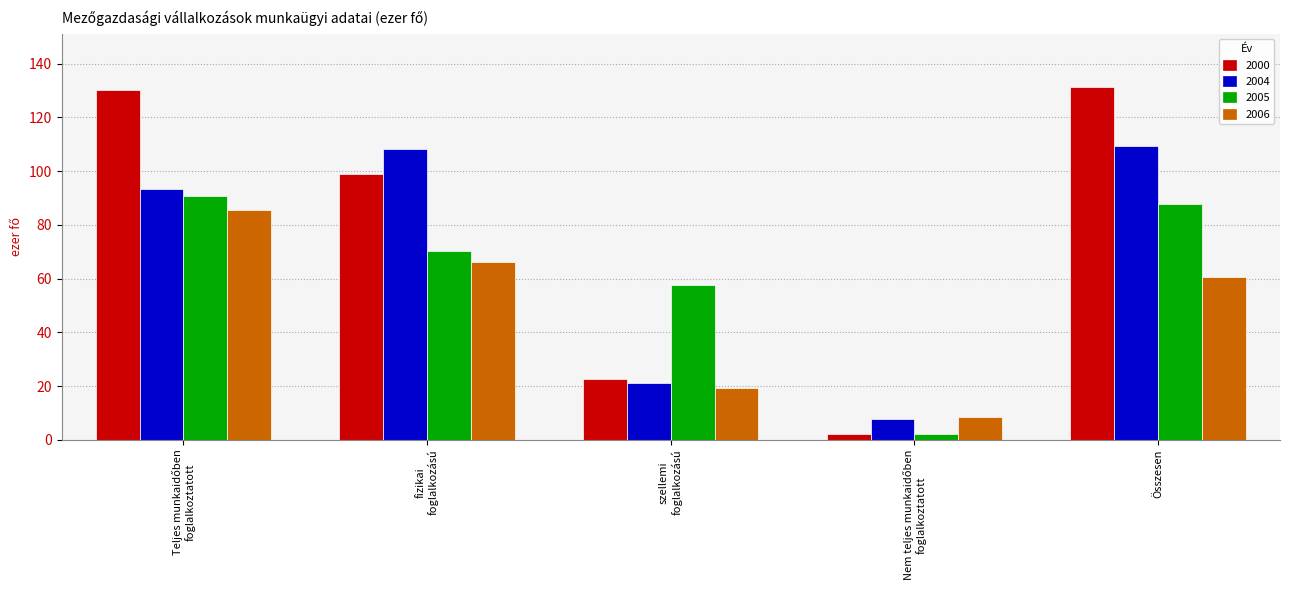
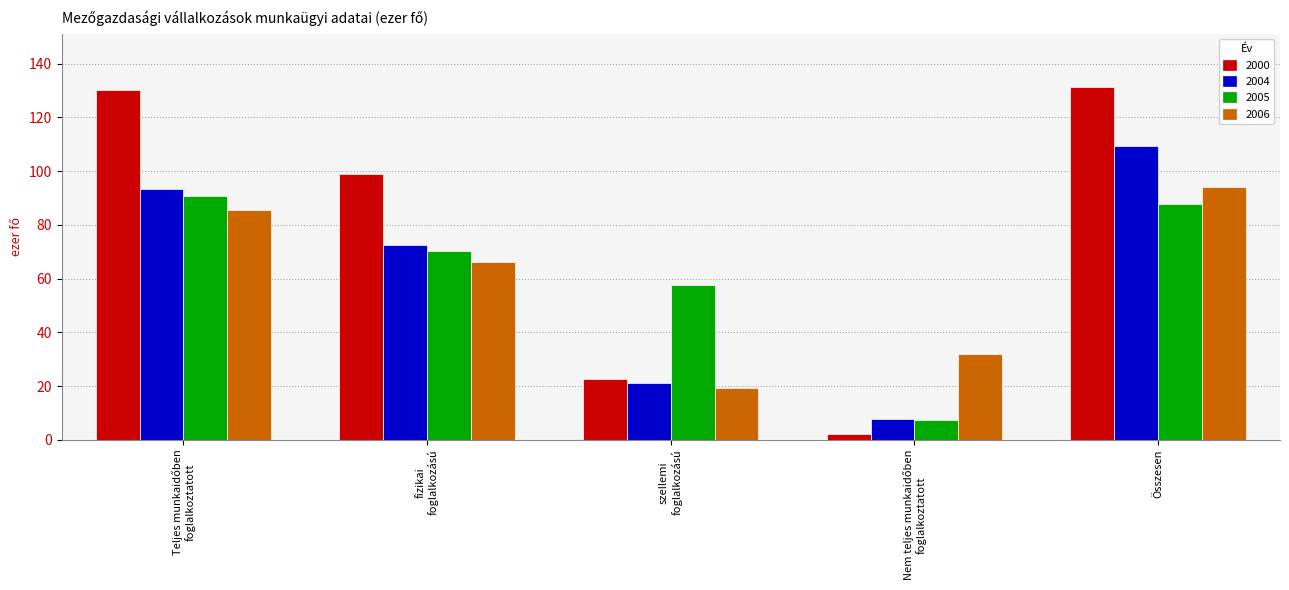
  {
    "2000": {
      "Teljes munkaidőben foglalkoztatott": 130,
      "fizikai foglalkozású": 99,
      "szellemi foglalkozású": 23,
      "Nem teljes munkaidőben foglalkoztatott": 2,
      "Összesen": 131
    },
    "2004": {
      "Teljes munkaidőben foglalkoztatott": 94,
-     "fizikai foglalkozású": 108,
+     "fizikai foglalkozású": 73,
      "szellemi foglalkozású": 21,
      "Nem teljes munkaidőben foglalkoztatott": 8,
      "Összesen": 109
    },
    "2005": {
      "Teljes munkaidőben foglalkoztatott": 91,
      "fizikai foglalkozású": 70,
      "szellemi foglalkozású": 58,
-     "Nem teljes munkaidőben foglalkoztatott": 2,
+     "Nem teljes munkaidőben foglalkoztatott": 7,
      "Összesen": 88
    },
    "2006": {
      "Teljes munkaidőben foglalkoztatott": 86,
      "fizikai foglalkozású": 66,
      "szellemi foglalkozású": 19,
-     "Nem teljes munkaidőben foglalkoztatott": 8,
-     "Összesen": 61
+     "Nem teljes munkaidőben foglalkoztatott": 32,
+     "Összesen": 94
    }
  }
